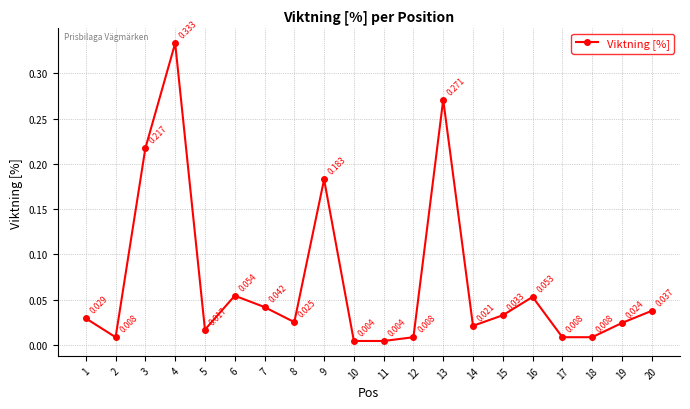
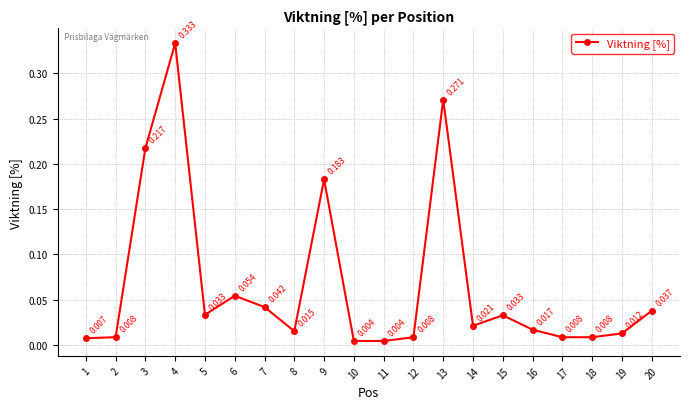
  {
-   "1": 0.029,
+   "1": 0.007,
    "2": 0.008,
    "3": 0.217,
    "4": 0.333,
-   "5": 0.017,
+   "5": 0.033,
    "6": 0.054,
    "7": 0.042,
-   "8": 0.025,
+   "8": 0.015,
    "9": 0.183,
    "10": 0.004,
    "11": 0.004,
    "12": 0.008,
    "13": 0.271,
    "14": 0.021,
    "15": 0.033,
-   "16": 0.053,
+   "16": 0.017,
    "17": 0.008,
    "18": 0.008,
-   "19": 0.024,
+   "19": 0.012,
    "20": 0.037
  }
